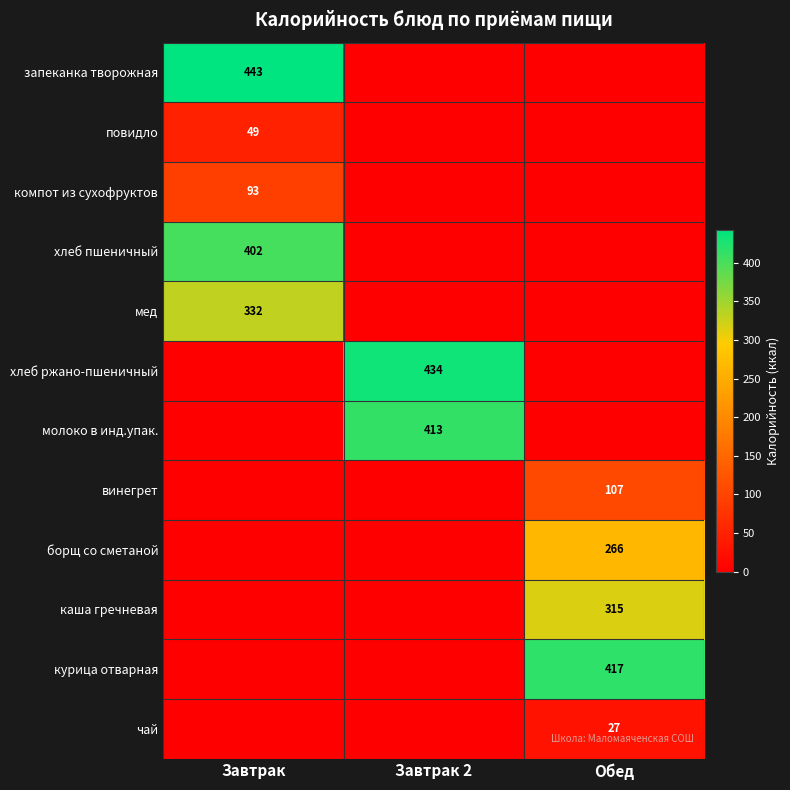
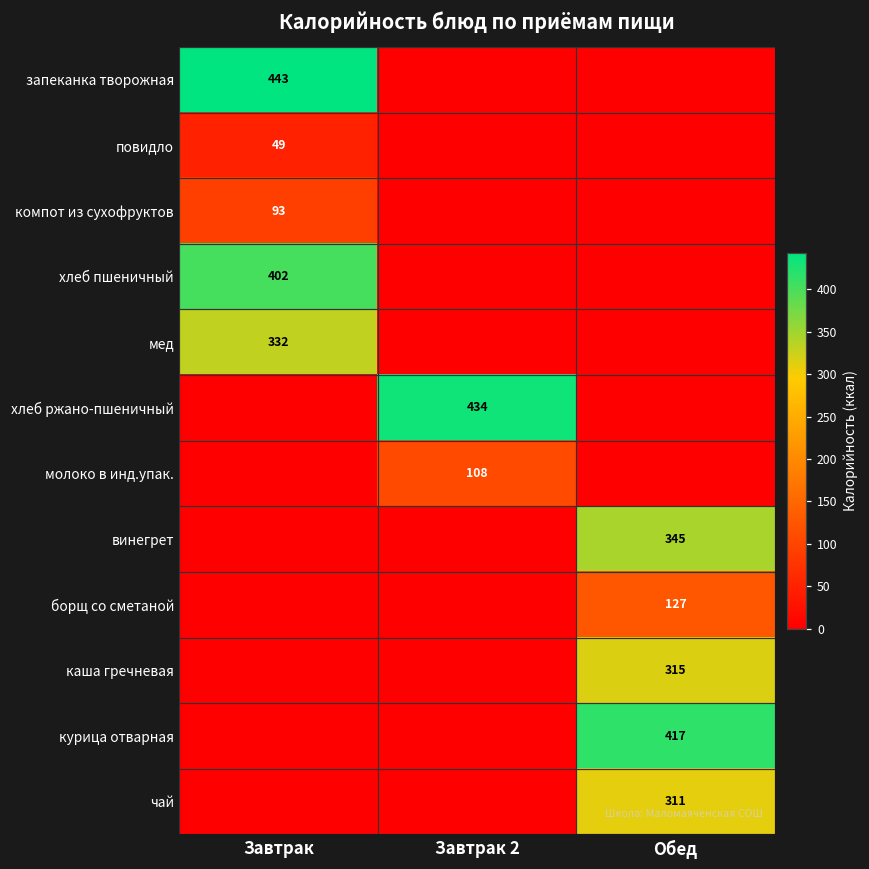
  {
    "запеканка творожная": {
      "Завтрак": 443
    },
    "повидло": {
      "Завтрак": 49
    },
    "компот из сухофруктов": {
      "Завтрак": 93
    },
    "хлеб пшеничный": {
      "Завтрак": 402
    },
    "мед": {
      "Завтрак": 332
    },
    "хлеб ржано-пшеничный": {
      "Завтрак 2": 434
    },
    "молоко в инд.упак.": {
-     "Завтрак 2": 413
+     "Завтрак 2": 108
    },
    "винегрет": {
-     "Обед": 107
+     "Обед": 345
    },
    "борщ со сметаной": {
-     "Обед": 266
+     "Обед": 127
    },
    "каша гречневая": {
      "Обед": 315
    },
    "курица отварная": {
      "Обед": 417
    },
    "чай": {
-     "Обед": 27
+     "Обед": 311
    }
  }
